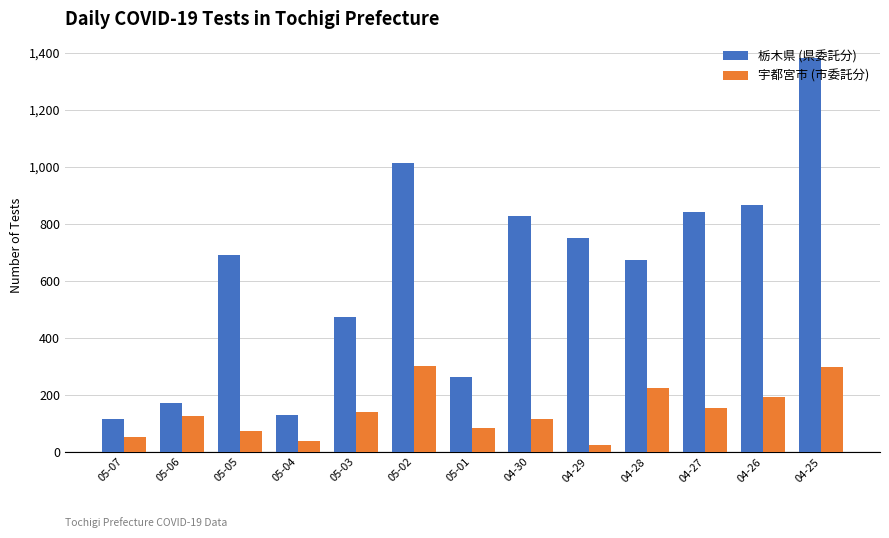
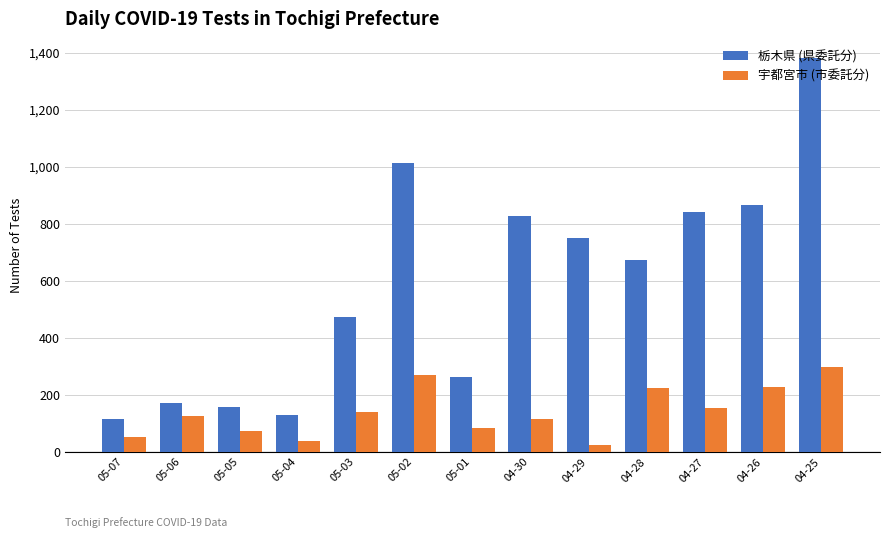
  {
    "栃木県 (県委託分)": {
      "05-07": "120",
      "05-06": "170",
-     "05-05": "690",
+     "05-05": "160",
      "05-04": "130",
      "05-03": "470",
      "05-02": "1,010",
      "05-01": "260",
      "04-30": "830",
      "04-29": "750",
      "04-28": "670",
      "04-27": "840",
      "04-26": "870",
      "04-25": "1,380"
    },
    "宇都宮市 (市委託分)": {
      "05-07": "50",
      "05-06": "130",
      "05-05": "70",
      "05-04": "40",
      "05-03": "140",
-     "05-02": "300",
+     "05-02": "270",
      "05-01": "80",
      "04-30": "110",
      "04-29": "20",
      "04-28": "220",
      "04-27": "150",
-     "04-26": "190",
+     "04-26": "230",
      "04-25": "300"
    }
  }
